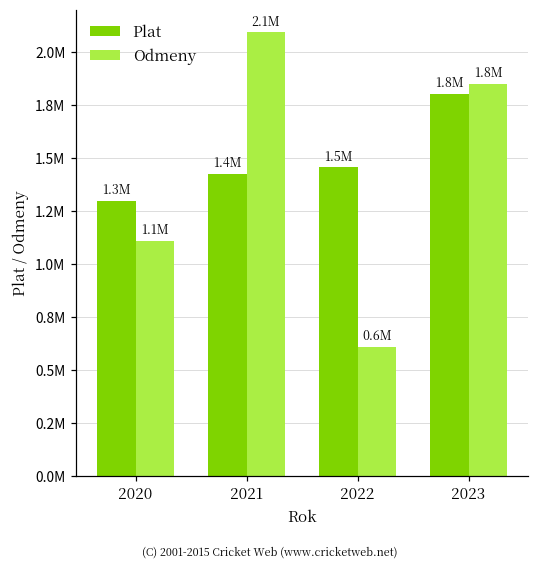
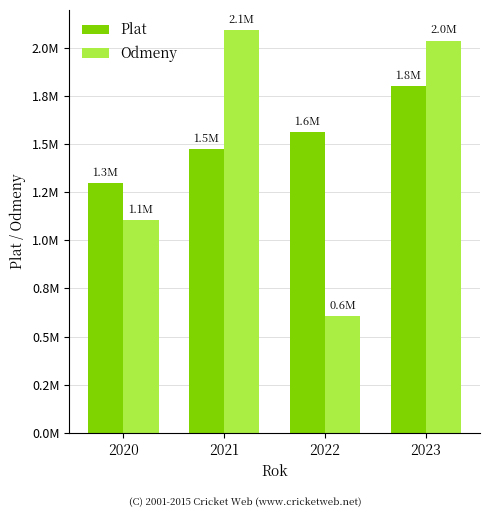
  {
    "Plat": {
      "2020": "1.3M",
-     "2021": "1.4M",
-     "2022": "1.5M",
+     "2021": "1.5M",
+     "2022": "1.6M",
      "2023": "1.8M"
    },
    "Odmeny": {
      "2020": "1.1M",
      "2021": "2.1M",
      "2022": "0.6M",
-     "2023": "1.8M"
+     "2023": "2.0M"
    }
  }
